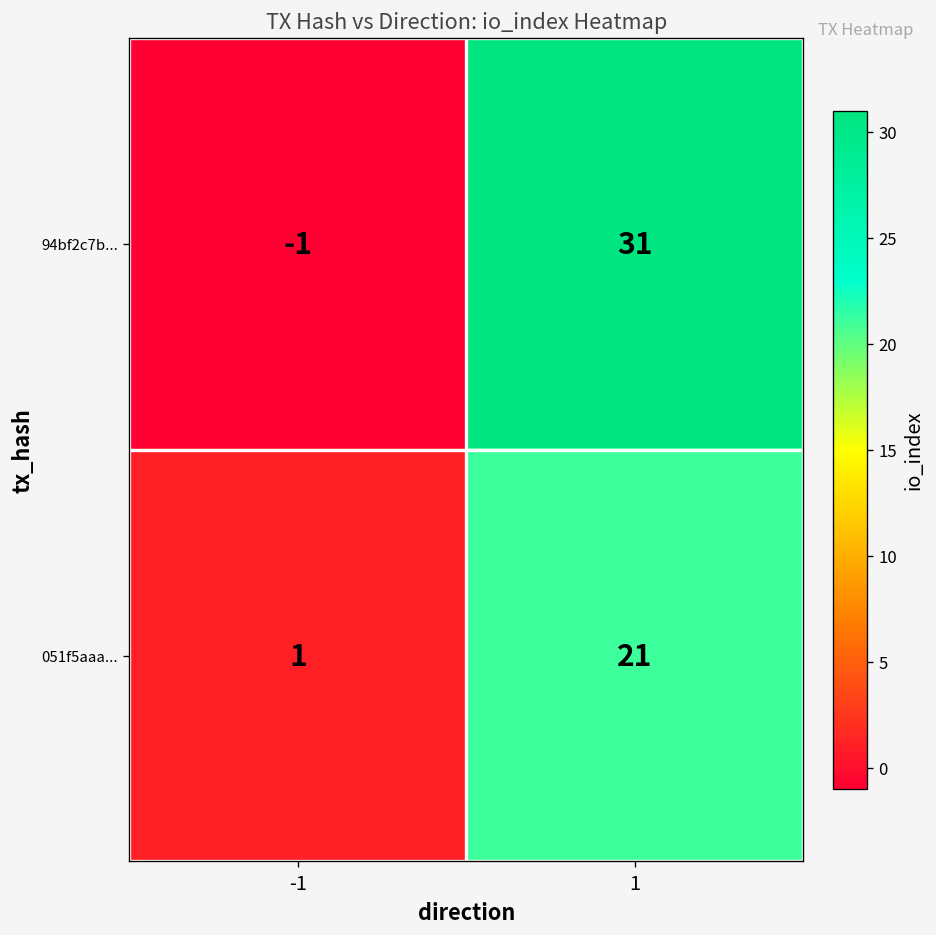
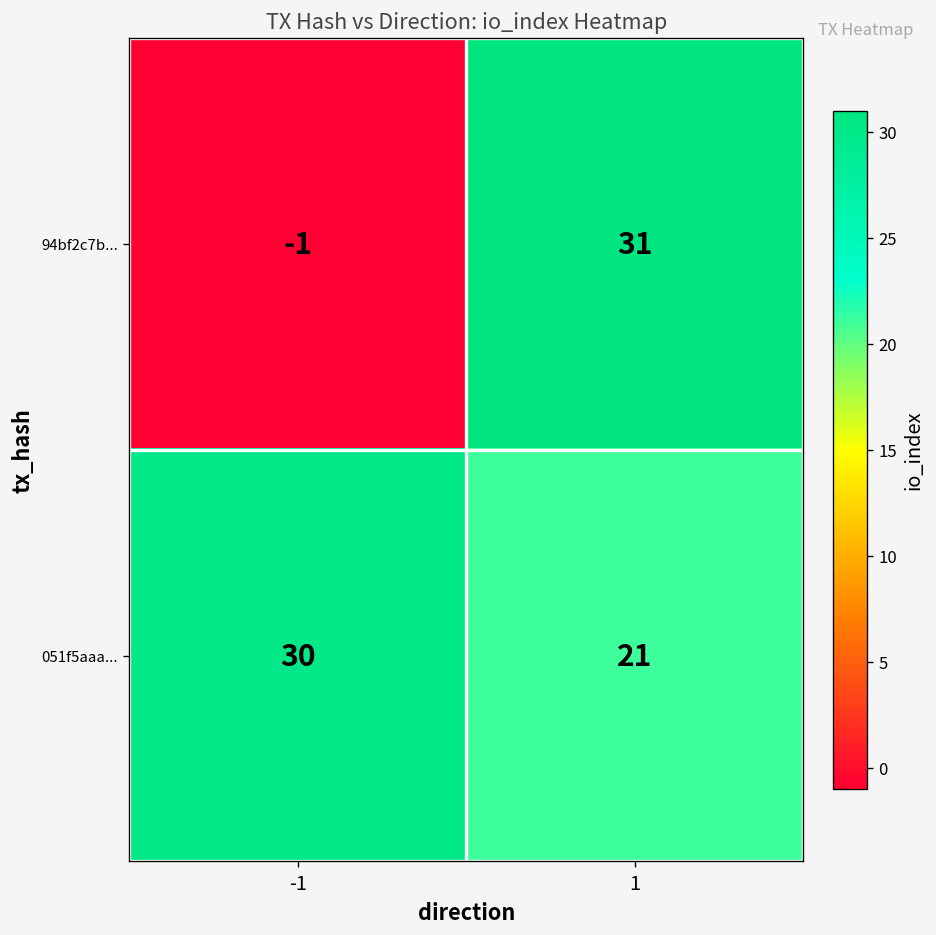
  {
    "94bf2c7b...": {
      "-1": -1,
      "1": 31
    },
    "051f5aaa...": {
-     "-1": 1,
+     "-1": 30,
      "1": 21
    }
  }
